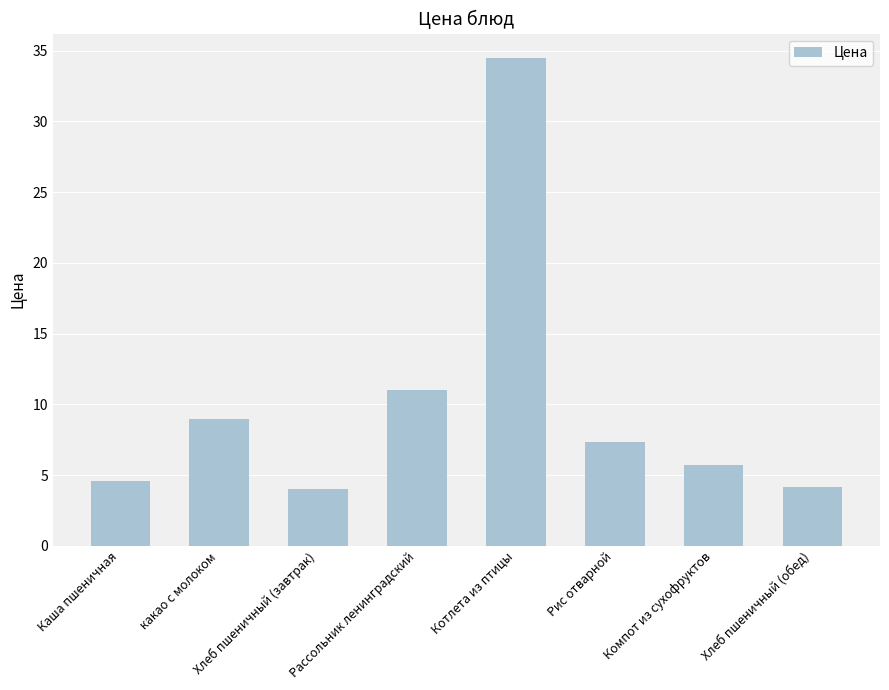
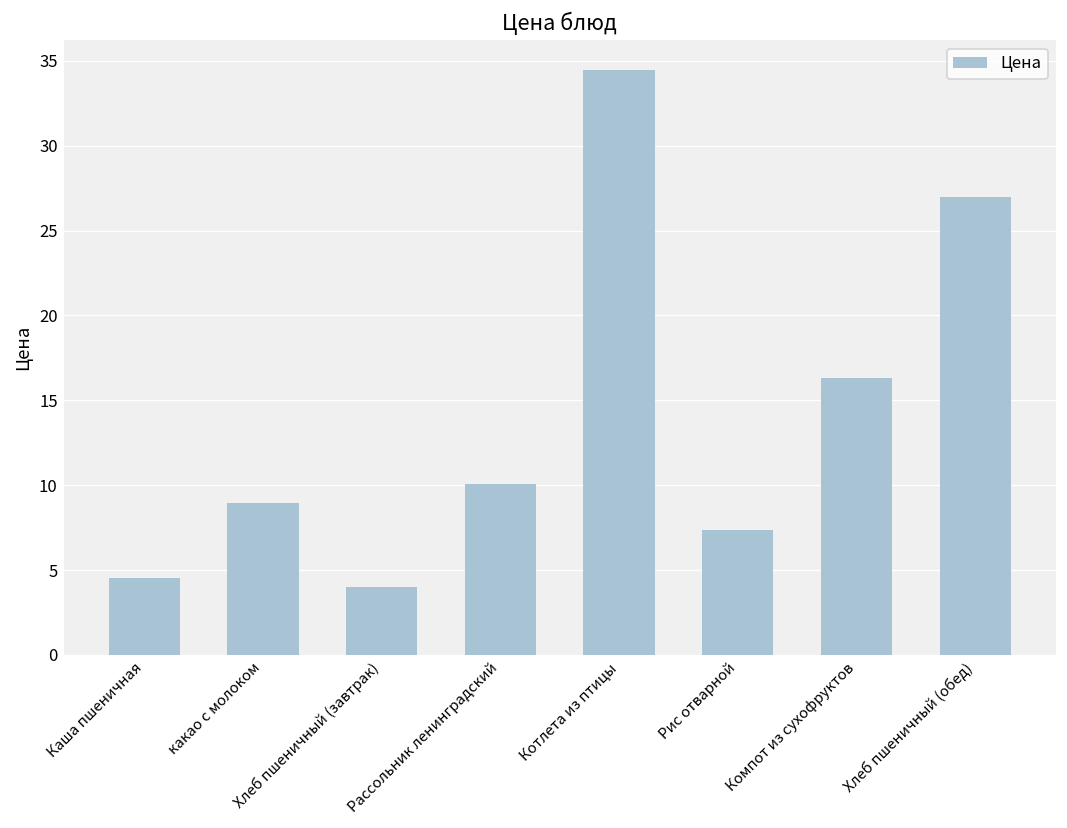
  {
    "Каша пшеничная": 4.6,
    "какао с молоком": 8.9,
    "Хлеб пшеничный (завтрак)": 4.0,
-   "Рассольник ленинградский": 11.0,
+   "Рассольник ленинградский": 10.1,
    "Котлета из птицы": 34.5,
    "Рис отварной": 7.3,
-   "Компот из сухофруктов": 5.7,
-   "Хлеб пшеничный (обед)": 4.2
+   "Компот из сухофруктов": 16.3,
+   "Хлеб пшеничный (обед)": 27.0
  }
